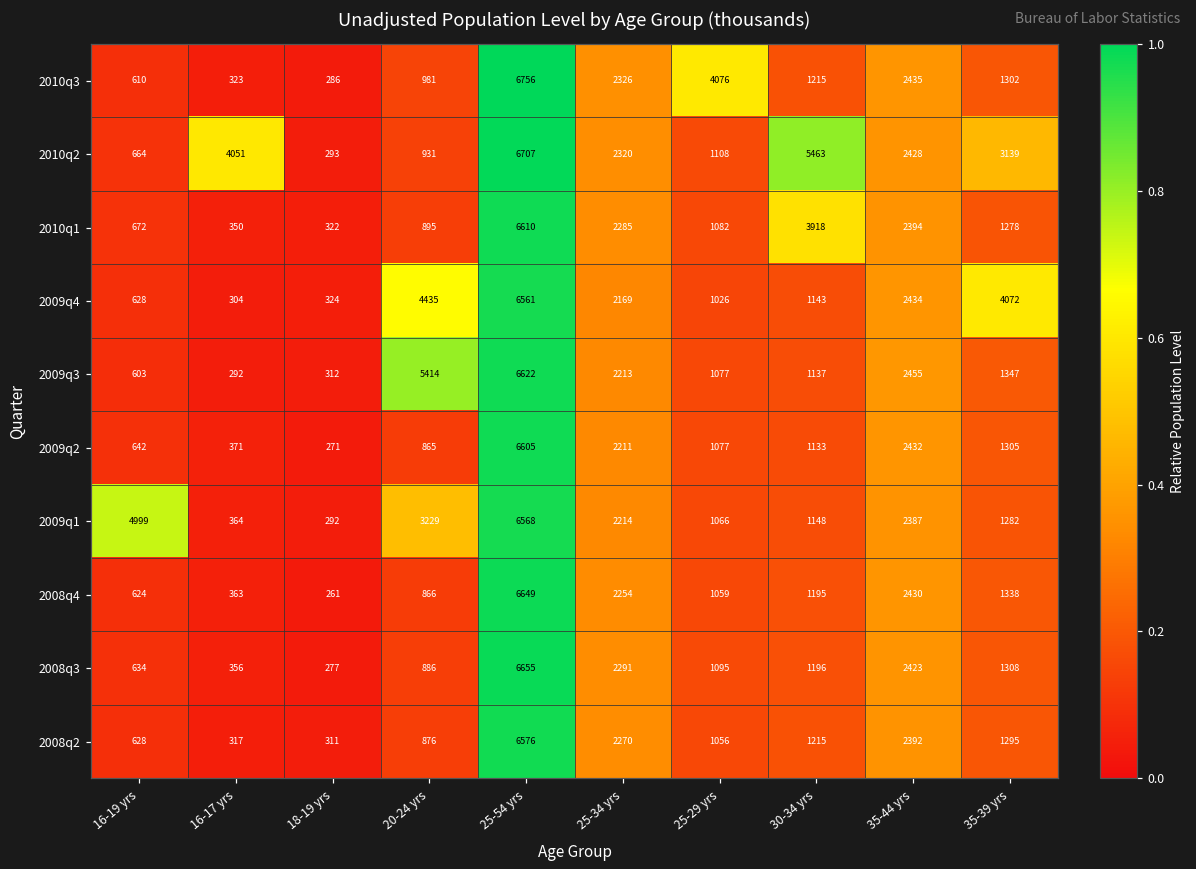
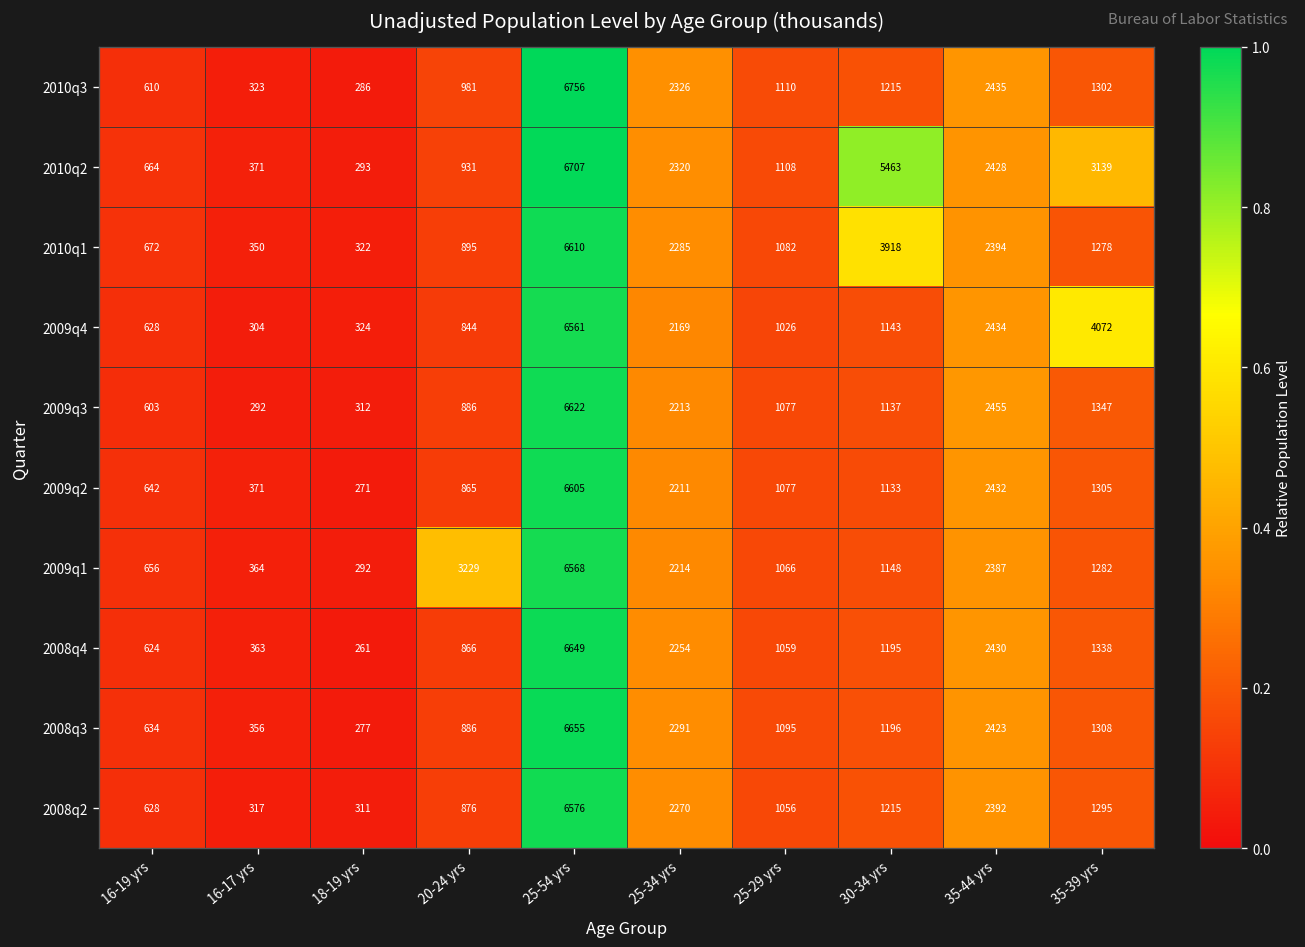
  {
    "2010q3": {
      "16-19 yrs": 610,
      "16-17 yrs": 323,
      "18-19 yrs": 286,
      "20-24 yrs": 981,
      "25-54 yrs": 6756,
      "25-34 yrs": 2326,
-     "25-29 yrs": 4076,
+     "25-29 yrs": 1110,
      "30-34 yrs": 1215,
      "35-44 yrs": 2435,
      "35-39 yrs": 1302
    },
    "2010q2": {
      "16-19 yrs": 664,
-     "16-17 yrs": 4051,
+     "16-17 yrs": 371,
      "18-19 yrs": 293,
      "20-24 yrs": 931,
      "25-54 yrs": 6707,
      "25-34 yrs": 2320,
      "25-29 yrs": 1108,
      "30-34 yrs": 5463,
      "35-44 yrs": 2428,
      "35-39 yrs": 3139
    },
    "2010q1": {
      "16-19 yrs": 672,
      "16-17 yrs": 350,
      "18-19 yrs": 322,
      "20-24 yrs": 895,
      "25-54 yrs": 6610,
      "25-34 yrs": 2285,
      "25-29 yrs": 1082,
      "30-34 yrs": 3918,
      "35-44 yrs": 2394,
      "35-39 yrs": 1278
    },
    "2009q4": {
      "16-19 yrs": 628,
      "16-17 yrs": 304,
      "18-19 yrs": 324,
-     "20-24 yrs": 4435,
+     "20-24 yrs": 844,
      "25-54 yrs": 6561,
      "25-34 yrs": 2169,
      "25-29 yrs": 1026,
      "30-34 yrs": 1143,
      "35-44 yrs": 2434,
      "35-39 yrs": 4072
    },
    "2009q3": {
      "16-19 yrs": 603,
      "16-17 yrs": 292,
      "18-19 yrs": 312,
-     "20-24 yrs": 5414,
+     "20-24 yrs": 886,
      "25-54 yrs": 6622,
      "25-34 yrs": 2213,
      "25-29 yrs": 1077,
      "30-34 yrs": 1137,
      "35-44 yrs": 2455,
      "35-39 yrs": 1347
    },
    "2009q2": {
      "16-19 yrs": 642,
      "16-17 yrs": 371,
      "18-19 yrs": 271,
      "20-24 yrs": 865,
      "25-54 yrs": 6605,
      "25-34 yrs": 2211,
      "25-29 yrs": 1077,
      "30-34 yrs": 1133,
      "35-44 yrs": 2432,
      "35-39 yrs": 1305
    },
    "2009q1": {
-     "16-19 yrs": 4999,
+     "16-19 yrs": 656,
      "16-17 yrs": 364,
      "18-19 yrs": 292,
      "20-24 yrs": 3229,
      "25-54 yrs": 6568,
      "25-34 yrs": 2214,
      "25-29 yrs": 1066,
      "30-34 yrs": 1148,
      "35-44 yrs": 2387,
      "35-39 yrs": 1282
    },
    "2008q4": {
      "16-19 yrs": 624,
      "16-17 yrs": 363,
      "18-19 yrs": 261,
      "20-24 yrs": 866,
      "25-54 yrs": 6649,
      "25-34 yrs": 2254,
      "25-29 yrs": 1059,
      "30-34 yrs": 1195,
      "35-44 yrs": 2430,
      "35-39 yrs": 1338
    },
    "2008q3": {
      "16-19 yrs": 634,
      "16-17 yrs": 356,
      "18-19 yrs": 277,
      "20-24 yrs": 886,
      "25-54 yrs": 6655,
      "25-34 yrs": 2291,
      "25-29 yrs": 1095,
      "30-34 yrs": 1196,
      "35-44 yrs": 2423,
      "35-39 yrs": 1308
    },
    "2008q2": {
      "16-19 yrs": 628,
      "16-17 yrs": 317,
      "18-19 yrs": 311,
      "20-24 yrs": 876,
      "25-54 yrs": 6576,
      "25-34 yrs": 2270,
      "25-29 yrs": 1056,
      "30-34 yrs": 1215,
      "35-44 yrs": 2392,
      "35-39 yrs": 1295
    }
  }
